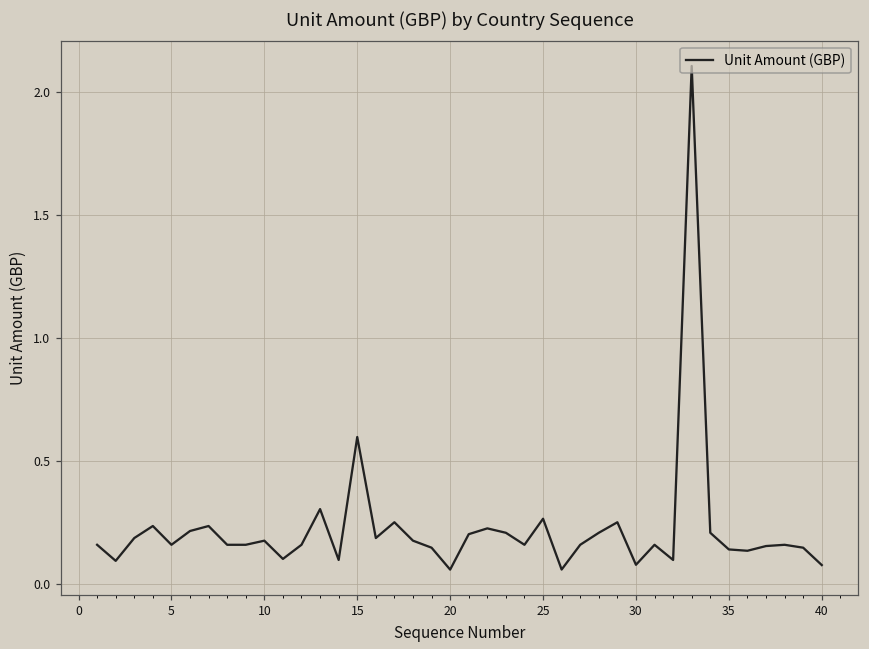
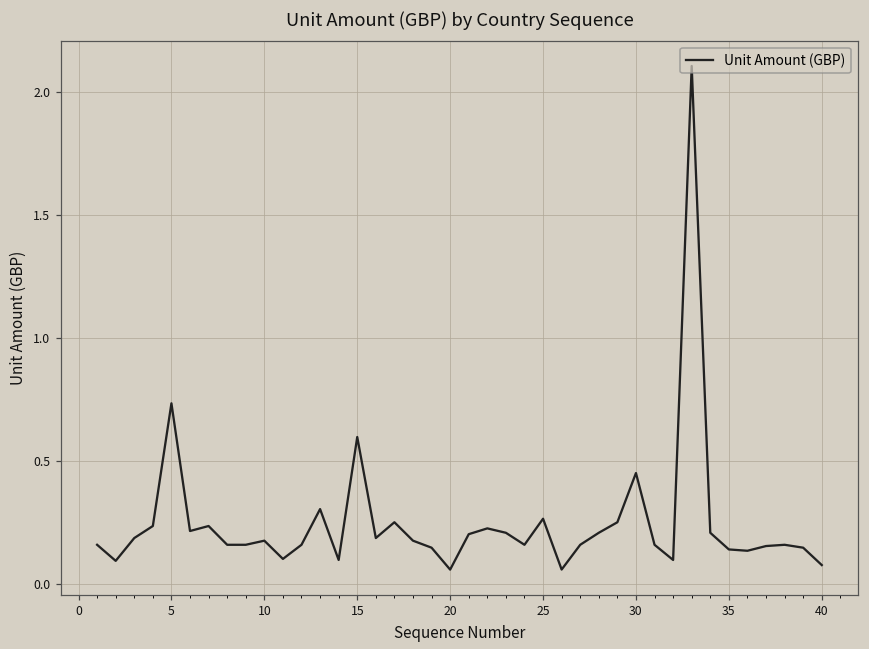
  {
-   "5": 0.16,
+   "5": 0.73,
    "10": 0.17,
    "15": 0.60,
    "20": 0.06,
    "25": 0.26,
-   "30": 0.08,
+   "30": 0.45,
    "35": 0.14,
    "40": 0.08
  }
